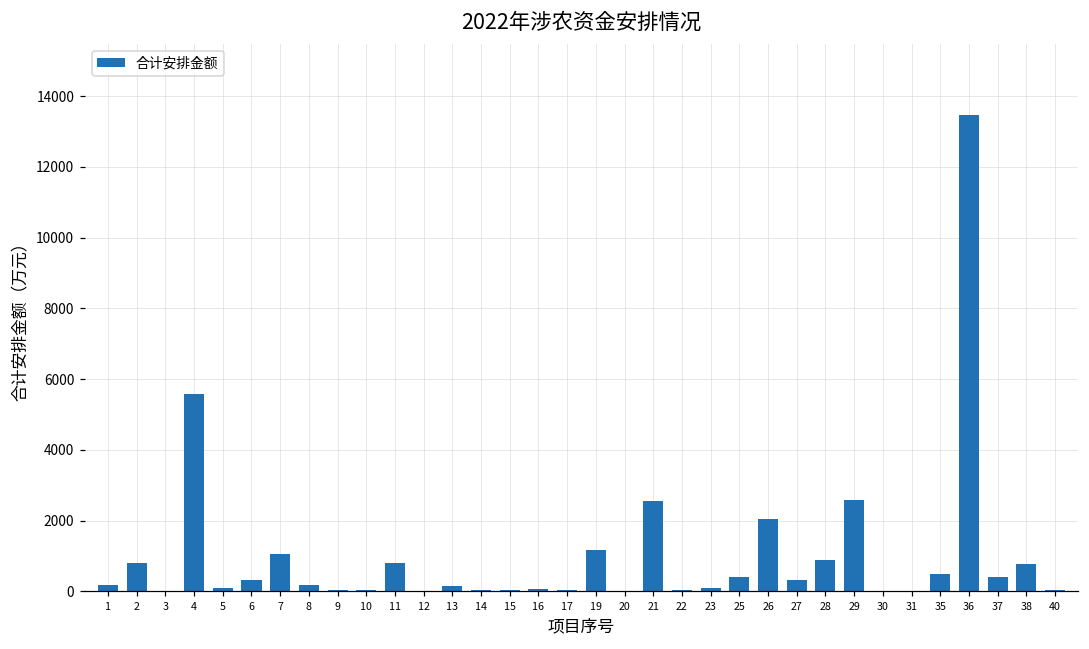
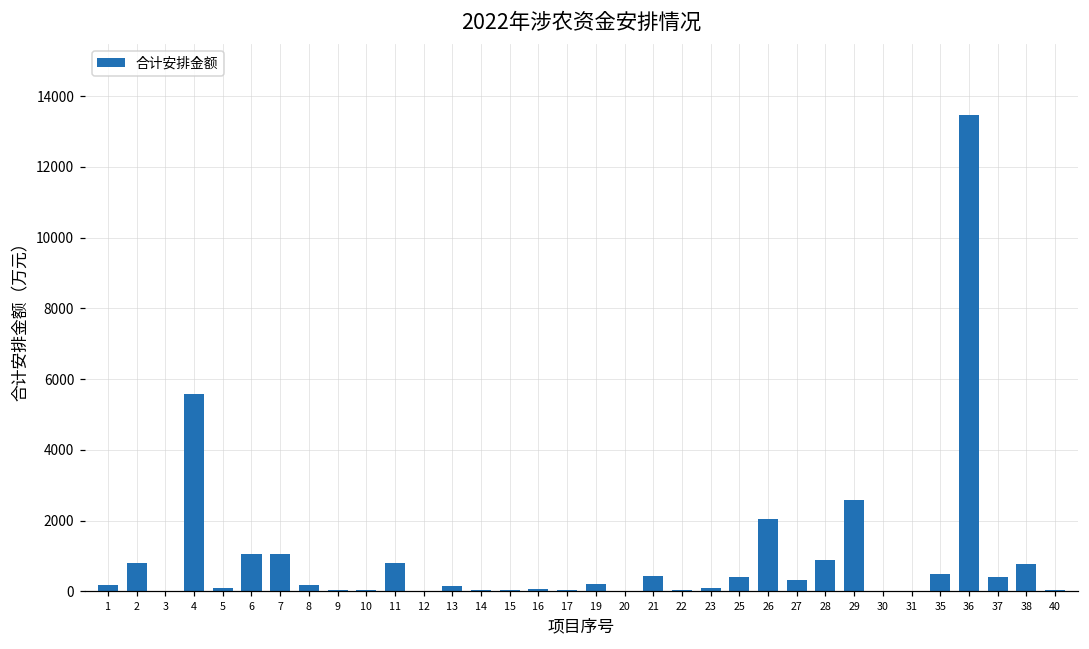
  {
    "1": 200,
    "2": 800,
    "4": 5600,
    "5": 100,
-   "6": 300,
+   "6": 1100,
    "7": 1100,
    "8": 200,
    "11": 800,
    "13": 200,
-   "19": 1200,
-   "21": 2600,
+   "19": 200,
+   "21": 500,
    "23": 100,
    "25": 400,
    "26": 2100,
    "27": 300,
    "28": 900,
    "29": 2600,
    "35": 500,
    "36": 13500,
    "37": 400,
    "38": 800
  }
